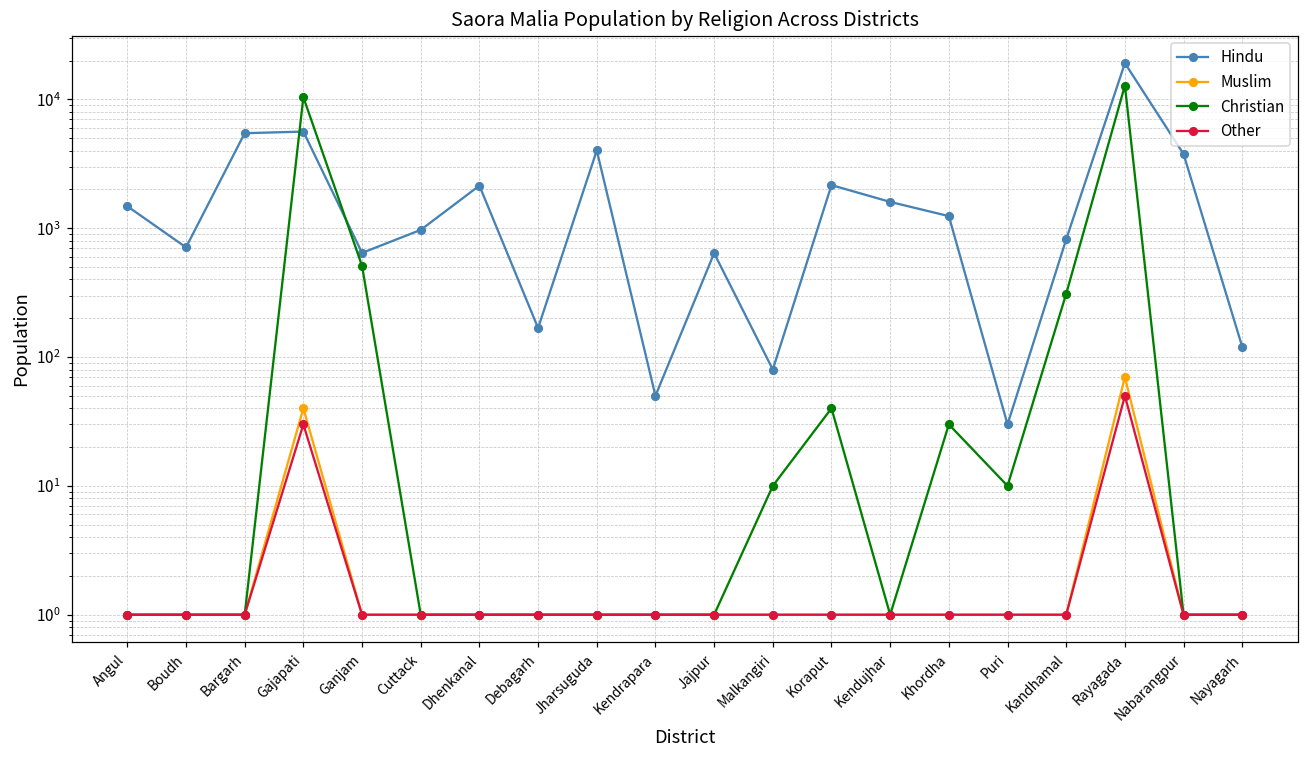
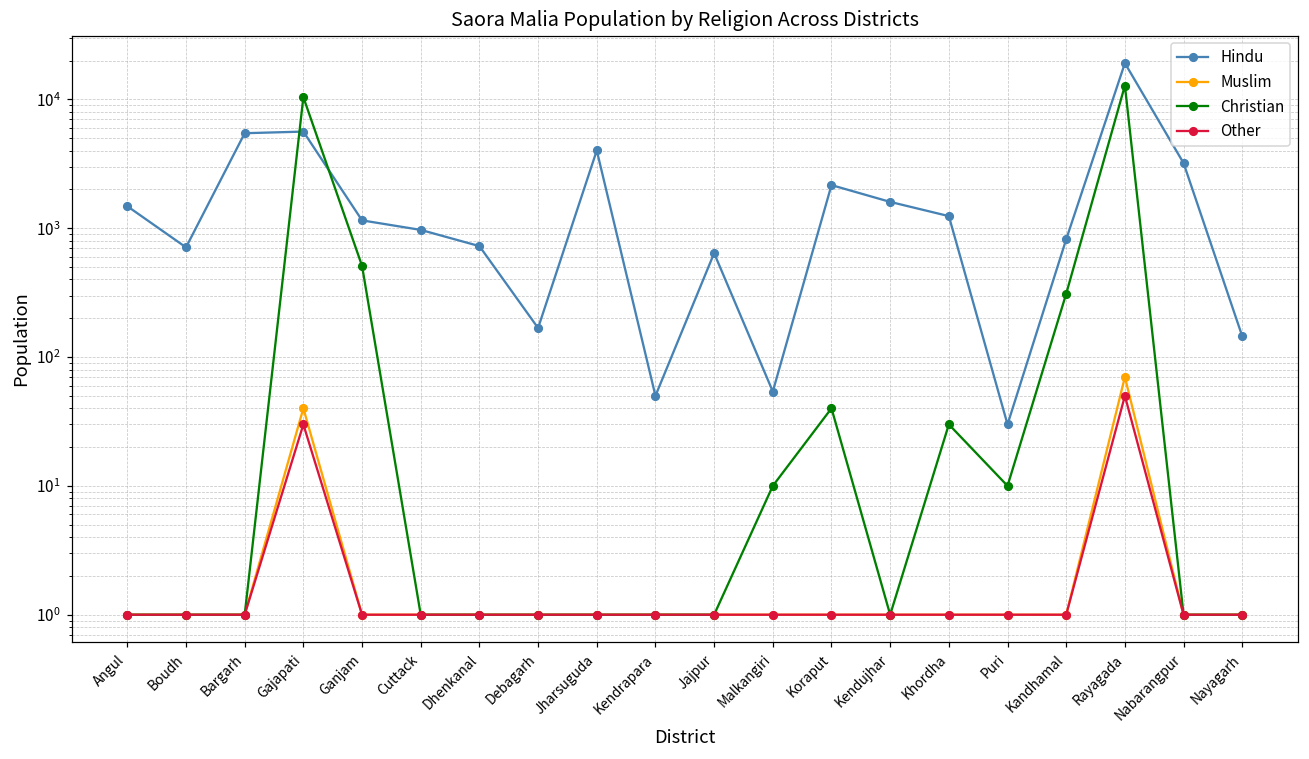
  {
    "Hindu": {
      "Angul": 1500,
      "Boudh": 700,
      "Bargarh": 5000,
      "Gajapati": 6000,
-     "Ganjam": 600,
+     "Ganjam": 1200,
      "Cuttack": 1000,
-     "Dhenkanal": 2100,
+     "Dhenkanal": 700,
      "Debagarh": 170,
      "Jharsuguda": 4000,
      "Kendrapara": 50,
      "Jajpur": 600,
-     "Malkangiri": 80,
+     "Malkangiri": 50,
      "Koraput": 2200,
      "Kendujhar": 1600,
      "Khordha": 1200,
      "Puri": 30,
      "Kandhamal": 800,
      "Rayagada": 19000,
-     "Nabarangpur": 3800,
-     "Nayagarh": 120
+     "Nabarangpur": 3200,
+     "Nayagarh": 150
    },
    "Muslim": {
      "Gajapati": 40,
      "Rayagada": 70
    },
    "Christian": {
      "Gajapati": 10000,
      "Ganjam": 500,
      "Malkangiri": 10,
      "Koraput": 40,
      "Khordha": 30,
      "Puri": 10,
      "Kandhamal": 310,
      "Rayagada": 13000
    },
    "Other": {
      "Gajapati": 30,
      "Rayagada": 50
    }
  }
